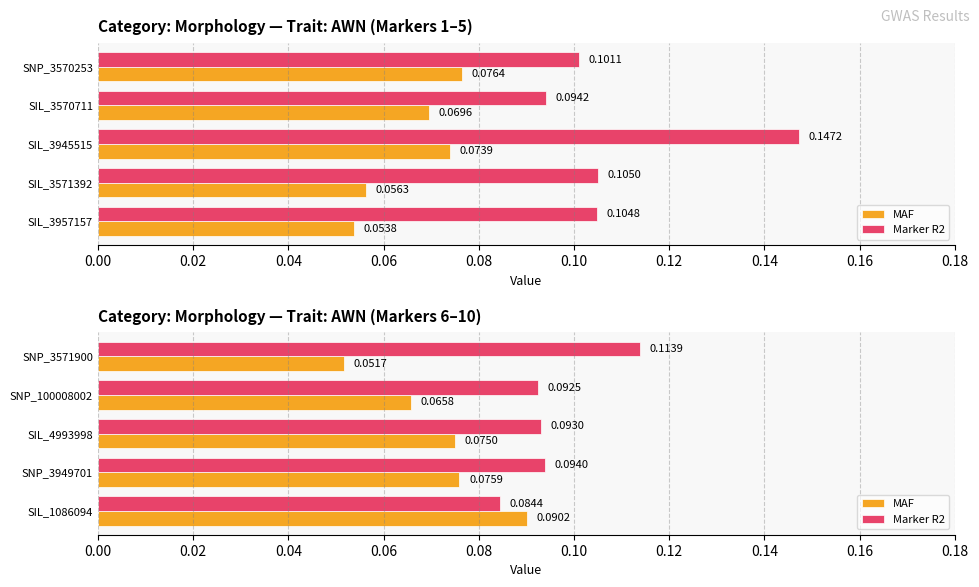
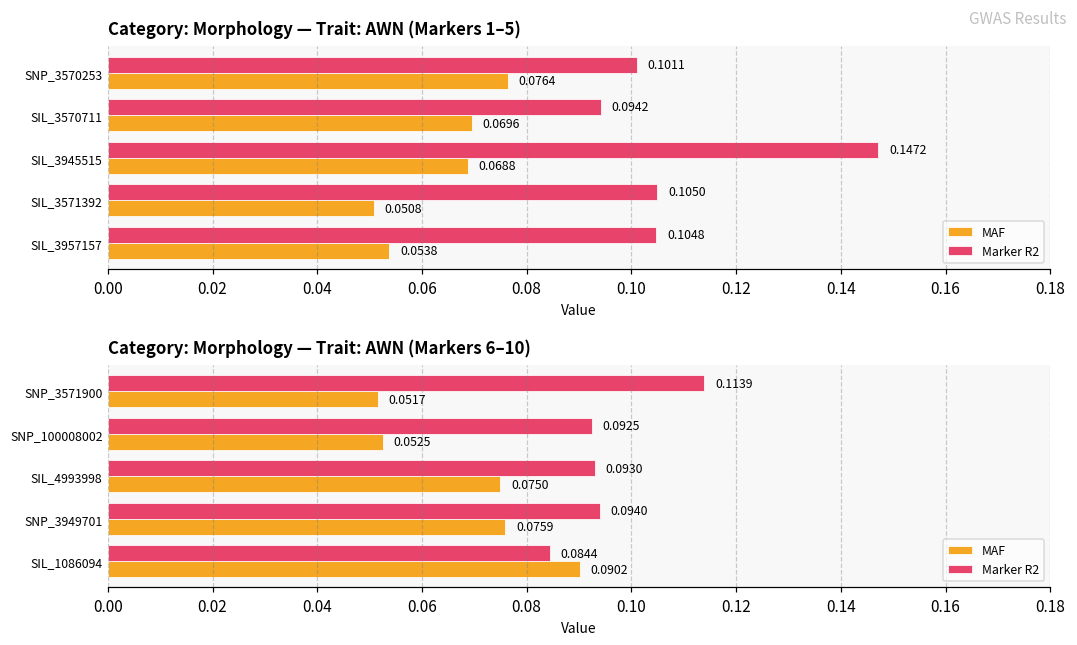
  {
    "Category: Morphology — Trait: AWN (Markers 1–5)": {
      "MAF": {
        "SNP_3570253": 0.0764,
        "SIL_3570711": 0.0696,
-       "SIL_3945515": 0.0739,
-       "SIL_3571392": 0.0563,
+       "SIL_3945515": 0.0688,
+       "SIL_3571392": 0.0508,
        "SIL_3957157": 0.0538
      },
      "Marker R2": {
        "SNP_3570253": 0.1011,
        "SIL_3570711": 0.0942,
        "SIL_3945515": 0.1472,
        "SIL_3571392": 0.1050,
        "SIL_3957157": 0.1048
      }
    },
    "Category: Morphology — Trait: AWN (Markers 6–10)": {
      "MAF": {
        "SNP_3571900": 0.0517,
-       "SNP_100008002": 0.0658,
+       "SNP_100008002": 0.0525,
        "SIL_4993998": 0.0750,
        "SNP_3949701": 0.0759,
        "SIL_1086094": 0.0902
      },
      "Marker R2": {
        "SNP_3571900": 0.1139,
        "SNP_100008002": 0.0925,
        "SIL_4993998": 0.0930,
        "SNP_3949701": 0.0940,
        "SIL_1086094": 0.0844
      }
    }
  }
